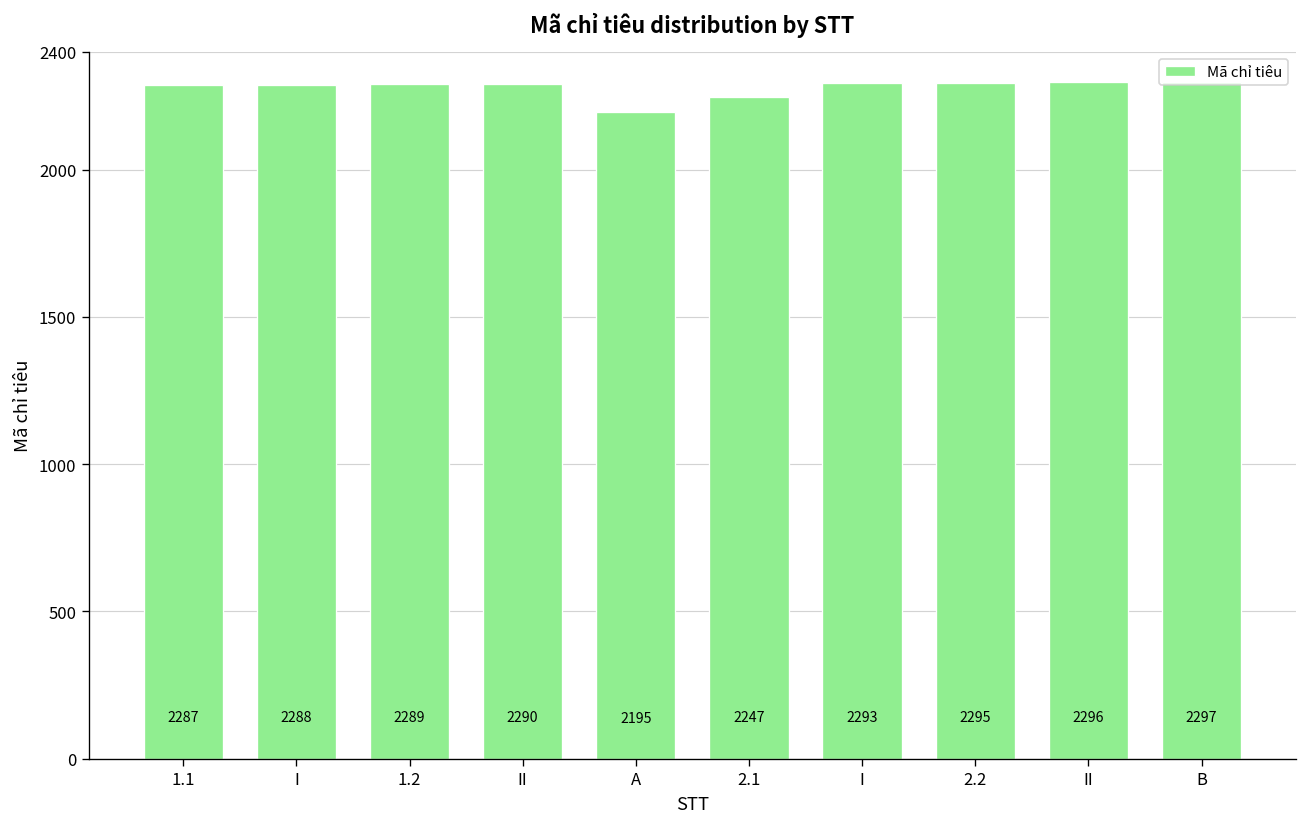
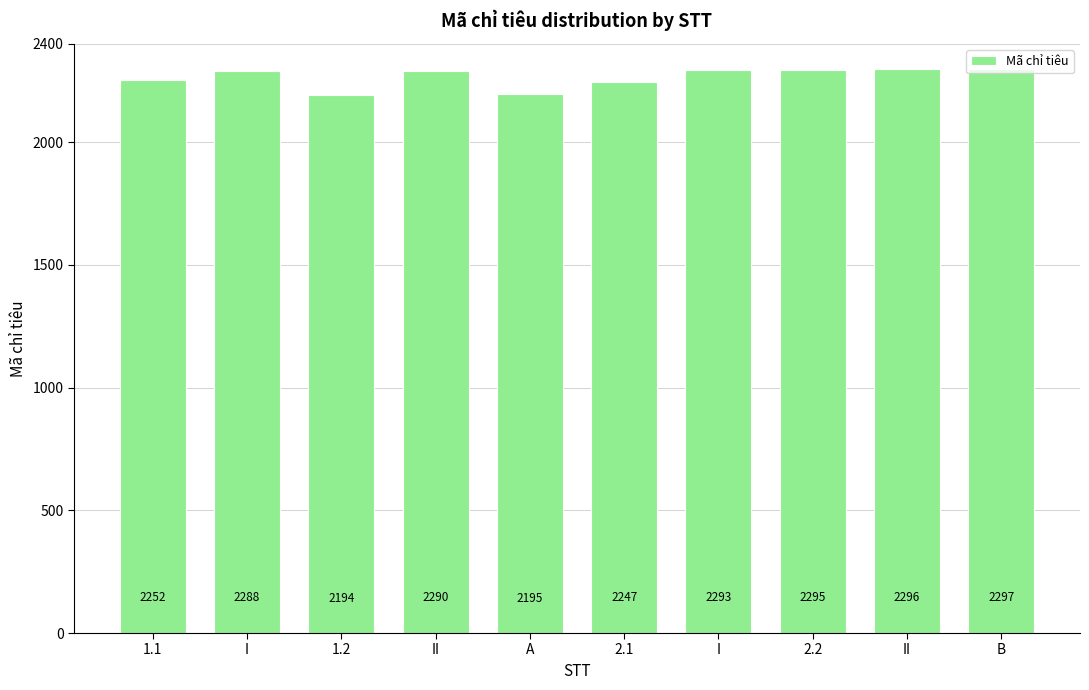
  {
-   "1.1": 2287,
-   "1.2": 2289,
+   "1.1": 2252,
+   "1.2": 2194,
    "A": 2195,
    "2.1": 2247,
    "2.2": 2295
  }
